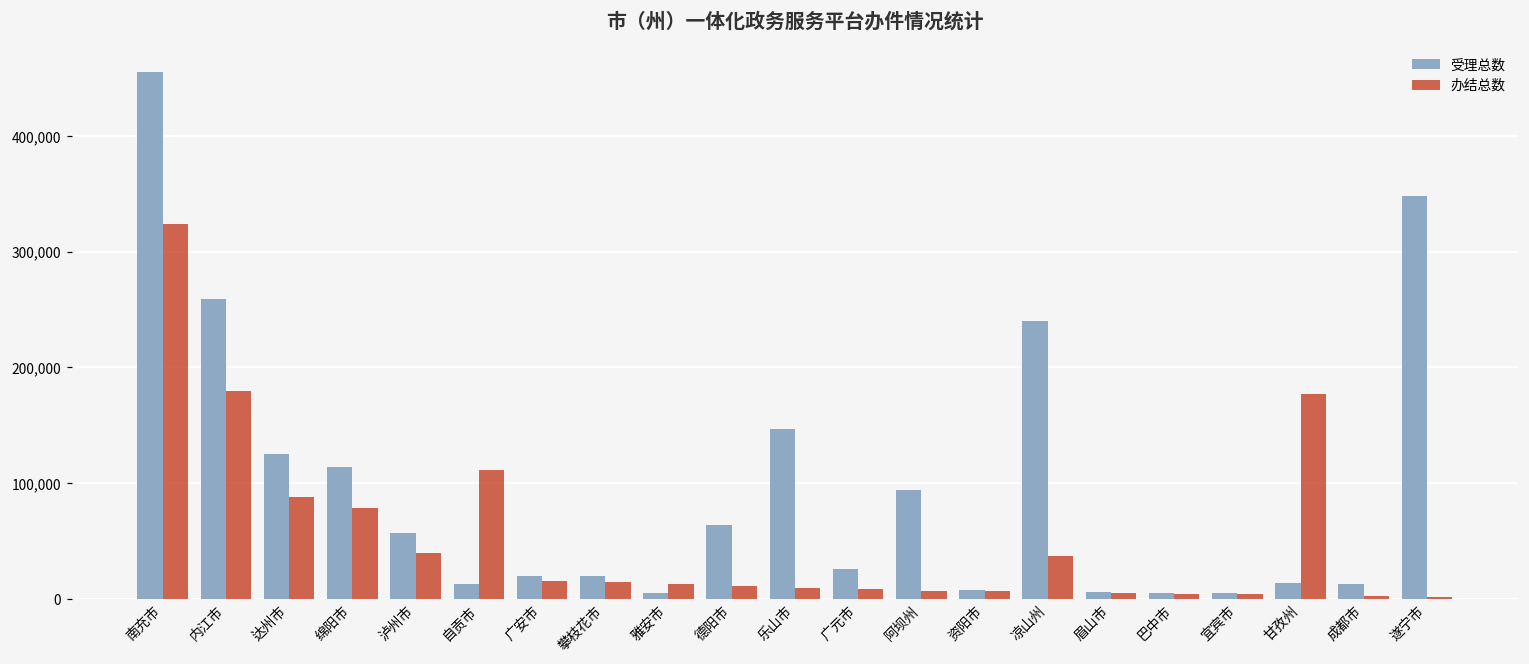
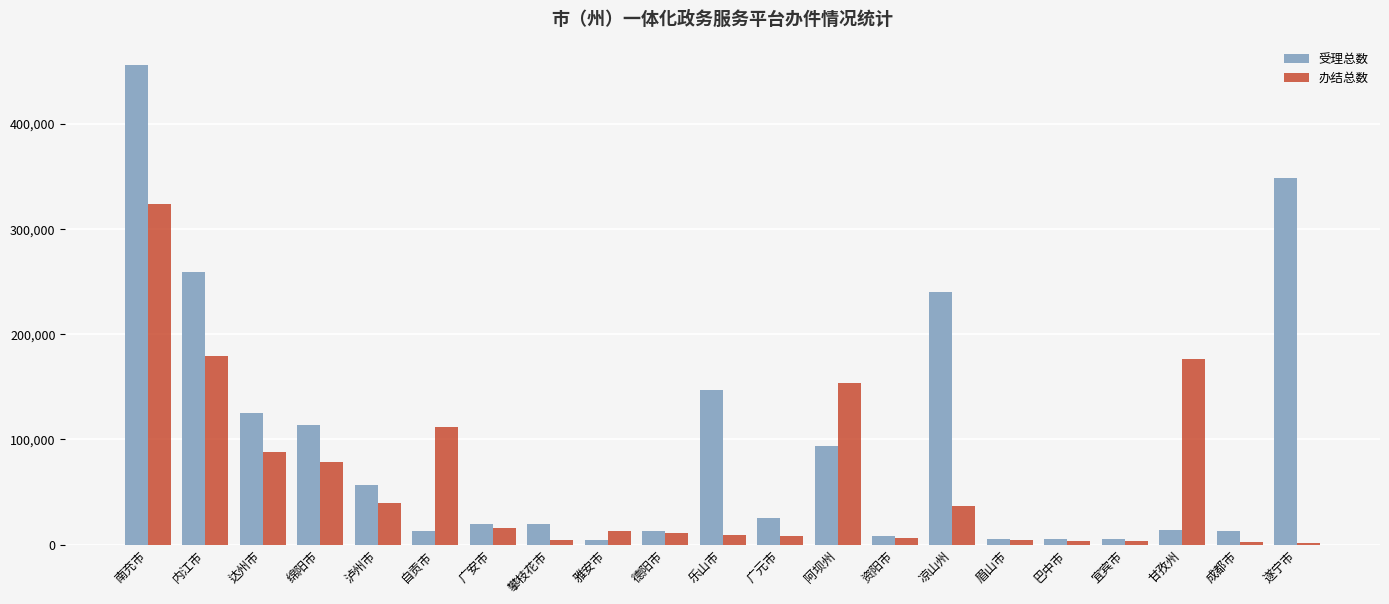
  {
    "受理总数": {
      "南充市": "456,000",
      "内江市": "259,000",
      "达州市": "125,000",
      "绵阳市": "113,000",
      "泸州市": "57,000",
      "自贡市": "13,000",
      "广安市": "20,000",
      "攀枝花市": "19,000",
      "雅安市": "5,000",
-     "德阳市": "64,000",
+     "德阳市": "13,000",
      "乐山市": "147,000",
      "广元市": "26,000",
      "阿坝州": "94,000",
      "资阳市": "8,000",
      "凉山州": "240,000",
      "眉山市": "5,000",
      "巴中市": "5,000",
      "宜宾市": "5,000",
      "甘孜州": "14,000",
      "成都市": "13,000",
      "遂宁市": "348,000"
    },
    "办结总数": {
      "南充市": "324,000",
      "内江市": "180,000",
      "达州市": "88,000",
      "绵阳市": "78,000",
      "泸州市": "39,000",
      "自贡市": "112,000",
      "广安市": "16,000",
-     "攀枝花市": "14,000",
+     "攀枝花市": "4,000",
      "雅安市": "13,000",
      "德阳市": "11,000",
      "乐山市": "9,000",
      "广元市": "8,000",
-     "阿坝州": "7,000",
+     "阿坝州": "153,000",
      "资阳市": "7,000",
      "凉山州": "37,000",
      "眉山市": "5,000",
      "巴中市": "4,000",
      "宜宾市": "4,000",
      "甘孜州": "177,000"
    }
  }
